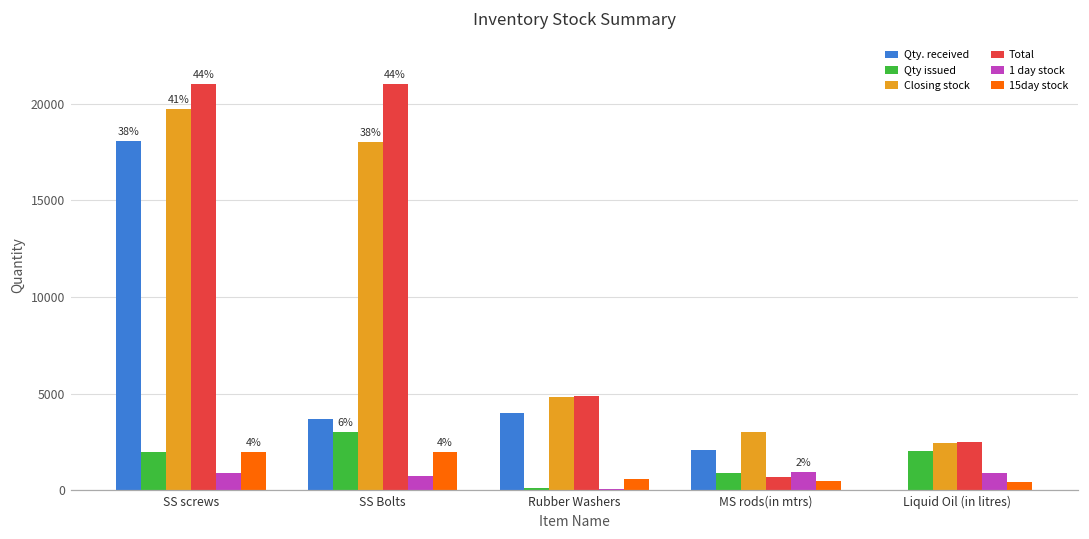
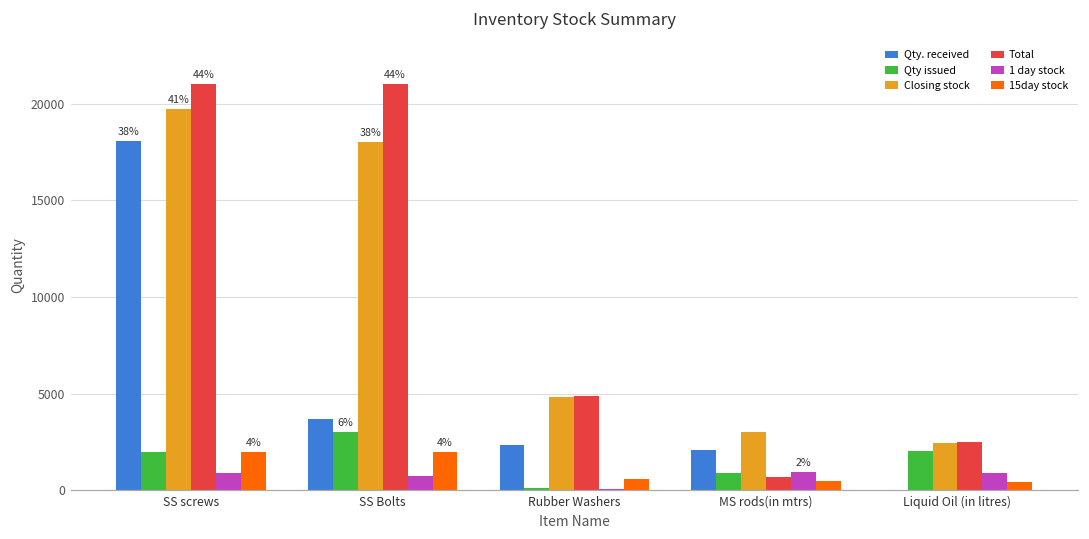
  {
    "Qty. received": {
      "SS Bolts": 3700,
-     "Rubber Washers": 4000,
+     "Rubber Washers": 2300,
      "MS rods(in mtrs)": 2100,
      "Liquid Oil (in litres)": 0
    },
    "Qty issued": {
      "SS screws": 2000,
      "MS rods(in mtrs)": 900,
      "Liquid Oil (in litres)": 2000
    },
    "Closing stock": {
      "Rubber Washers": 4800,
      "MS rods(in mtrs)": 3000,
      "Liquid Oil (in litres)": 2400
    },
    "Total": {
      "Rubber Washers": 4900,
      "MS rods(in mtrs)": 700,
      "Liquid Oil (in litres)": 2500
    },
    "1 day stock": {
      "SS screws": 900,
      "SS Bolts": 700,
      "Liquid Oil (in litres)": 900
    },
    "15day stock": {
      "Rubber Washers": 600,
      "MS rods(in mtrs)": 500,
      "Liquid Oil (in litres)": 400
    }
  }
